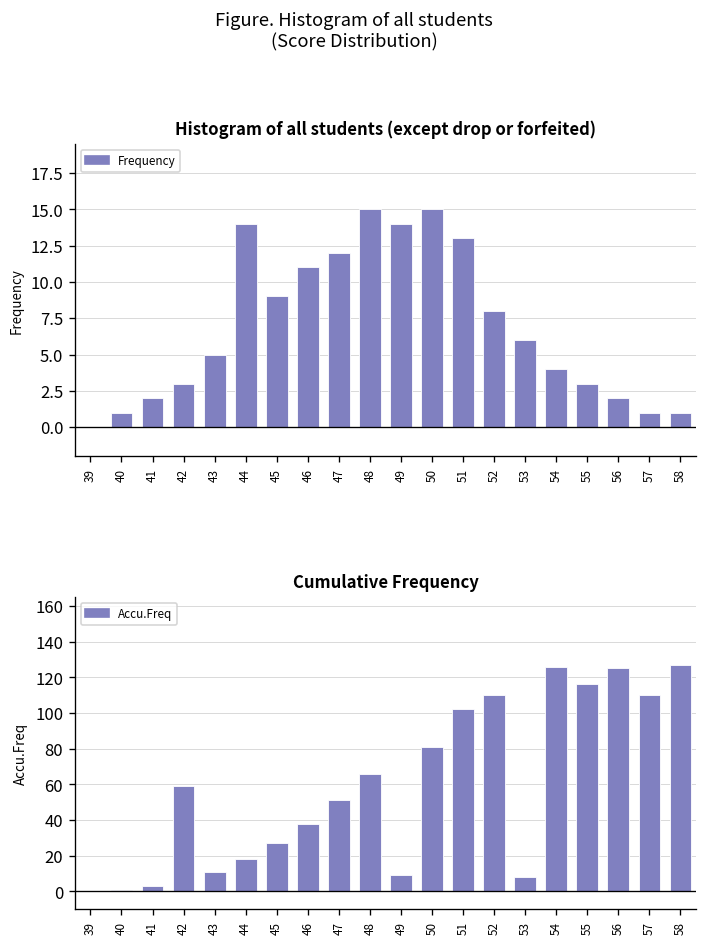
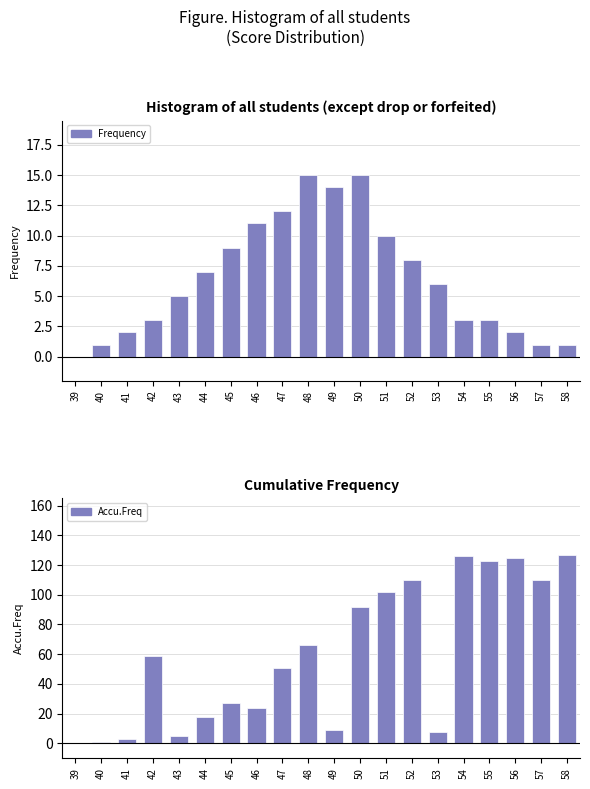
  {
    "Histogram of all students (except drop or forfeited)": {
      "39": 0,
      "40": 1,
      "41": 2,
      "42": 3,
      "43": 5,
-     "44": 14,
+     "44": 7,
      "45": 9,
      "46": 11,
      "47": 12,
      "48": 15,
      "49": 14,
      "50": 15,
-     "51": 13,
+     "51": 10,
      "52": 8,
      "53": 6,
-     "54": 4,
+     "54": 3,
      "55": 3,
      "56": 2,
      "57": 1,
      "58": 1
    },
    "Cumulative Frequency": {
      "39": 0,
      "41": 3,
      "42": 59,
-     "43": 11,
+     "43": 5,
      "44": 18,
      "45": 27,
-     "46": 38,
+     "46": 24,
      "47": 51,
      "48": 66,
      "49": 9,
-     "50": 81,
+     "50": 92,
      "51": 102,
      "52": 110,
      "53": 8,
      "54": 126,
-     "55": 116,
+     "55": 123,
      "56": 125,
      "57": 110,
      "58": 127
    }
  }
